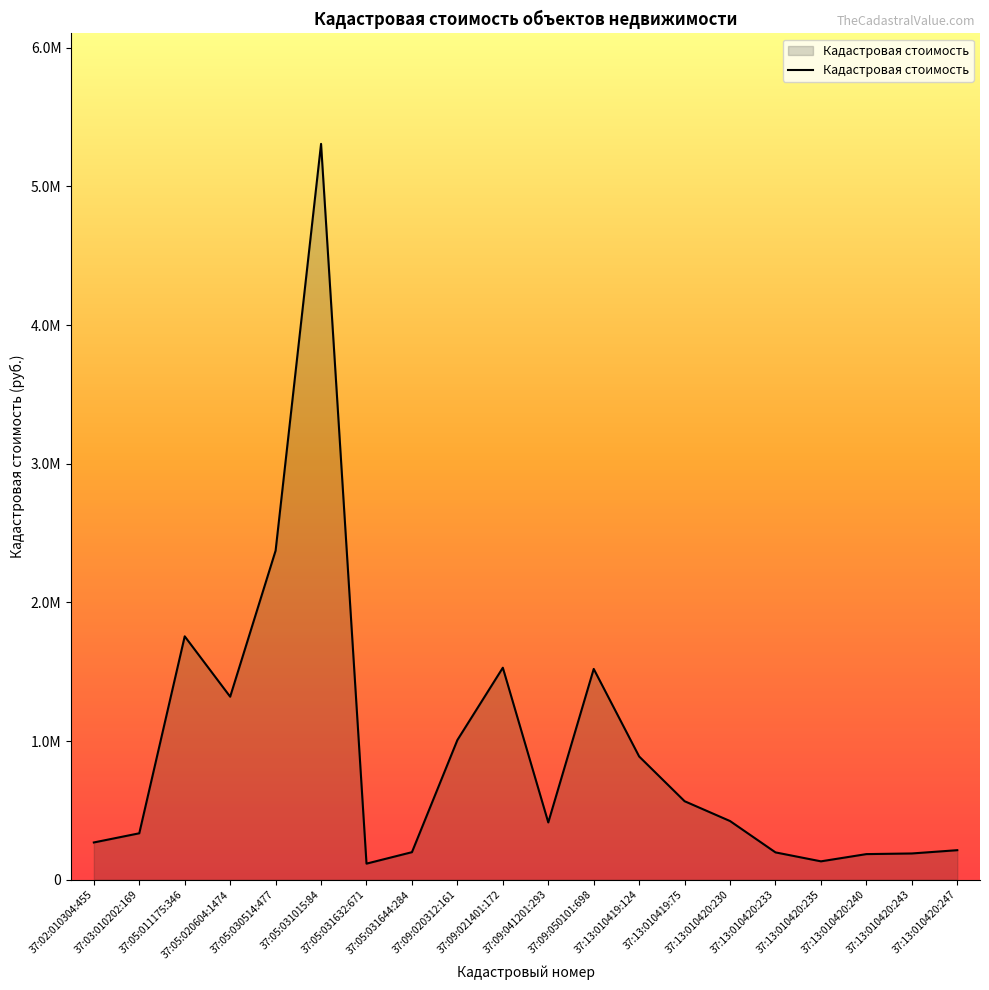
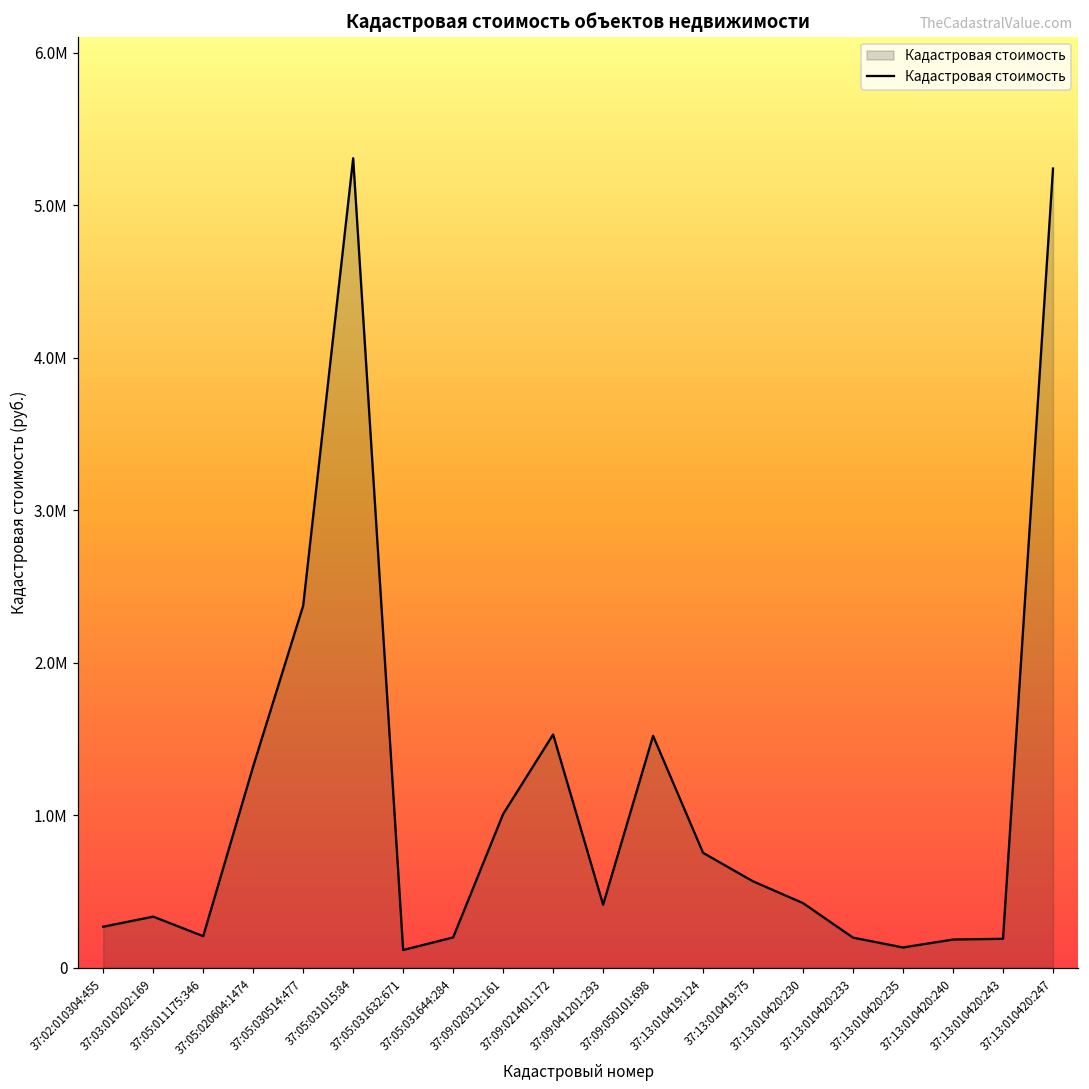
  {
    "37:02:010304:455": 270000,
    "37:03:010202:169": 330000,
-   "37:05:011175:346": 1760000,
+   "37:05:011175:346": 210000,
    "37:05:020604:1474": 1320000,
    "37:05:030514:477": 2370000,
    "37:05:031015:84": 5310000,
    "37:05:031632:671": 120000,
    "37:05:031644:284": 200000,
    "37:09:020312:161": 1010000,
    "37:09:021401:172": 1530000,
    "37:09:041201:293": 410000,
    "37:09:050101:698": 1520000,
-   "37:13:010419:124": 890000,
+   "37:13:010419:124": 750000,
    "37:13:010419:75": 570000,
    "37:13:010420:230": 420000,
    "37:13:010420:233": 200000,
    "37:13:010420:235": 130000,
    "37:13:010420:240": 180000,
    "37:13:010420:243": 190000,
-   "37:13:010420:247": 210000
+   "37:13:010420:247": 5240000
  }
